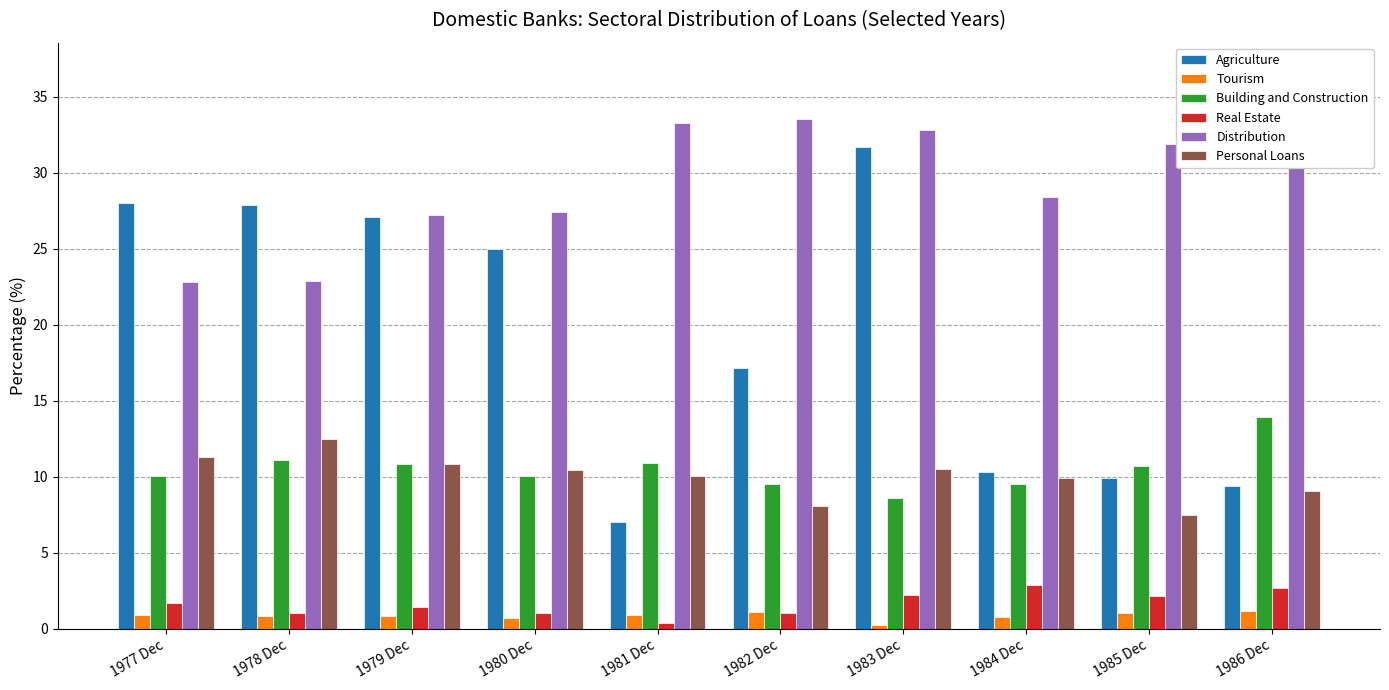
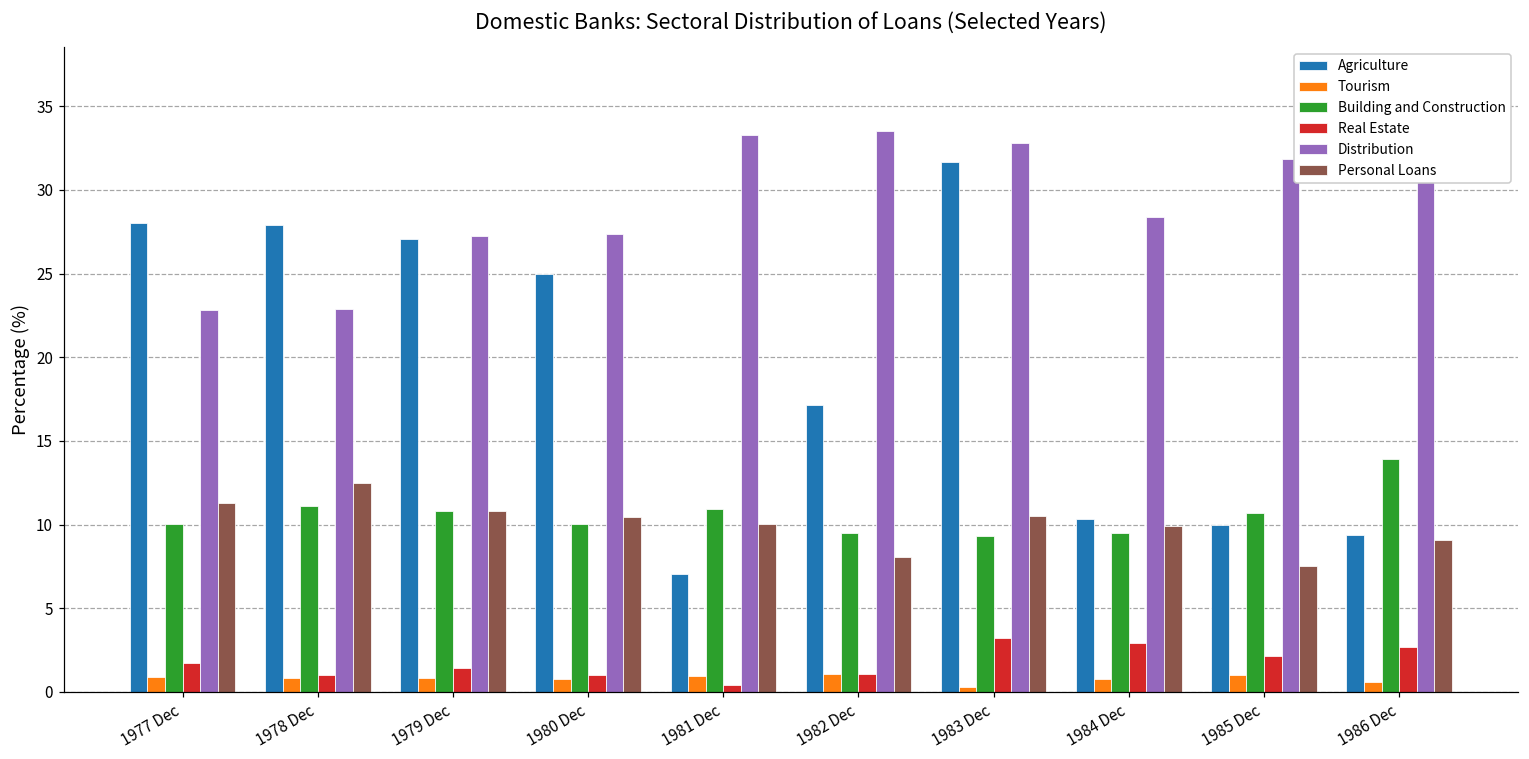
  {
    "Agriculture": {
      "1977 Dec": 28.0,
      "1978 Dec": 27.9,
      "1979 Dec": 27.1,
      "1980 Dec": 25.0,
      "1981 Dec": 7.1,
      "1982 Dec": 17.2,
      "1983 Dec": 31.7,
      "1984 Dec": 10.3,
      "1985 Dec": 10.0,
      "1986 Dec": 9.4
    },
    "Tourism": {
      "1977 Dec": 0.9,
      "1978 Dec": 0.8,
      "1979 Dec": 0.9,
      "1980 Dec": 0.7,
      "1981 Dec": 0.9,
      "1982 Dec": 1.1,
      "1983 Dec": 0.3,
      "1984 Dec": 0.8,
      "1985 Dec": 1.0,
-     "1986 Dec": 1.2
+     "1986 Dec": 0.6
    },
    "Building and Construction": {
      "1977 Dec": 10.0,
      "1978 Dec": 11.1,
      "1979 Dec": 10.8,
      "1980 Dec": 10.1,
      "1981 Dec": 10.9,
      "1982 Dec": 9.5,
-     "1983 Dec": 8.6,
+     "1983 Dec": 9.3,
      "1984 Dec": 9.5,
      "1985 Dec": 10.7,
      "1986 Dec": 13.9
    },
    "Real Estate": {
      "1977 Dec": 1.7,
      "1978 Dec": 1.0,
      "1979 Dec": 1.4,
      "1980 Dec": 1.0,
      "1981 Dec": 0.4,
      "1982 Dec": 1.0,
-     "1983 Dec": 2.2,
+     "1983 Dec": 3.2,
      "1984 Dec": 2.9,
      "1985 Dec": 2.2,
      "1986 Dec": 2.7
    },
    "Distribution": {
      "1977 Dec": 22.8,
      "1978 Dec": 22.9,
      "1979 Dec": 27.2,
      "1980 Dec": 27.4,
      "1981 Dec": 33.3,
      "1982 Dec": 33.5,
      "1983 Dec": 32.8,
      "1984 Dec": 28.4,
      "1985 Dec": 31.9
    },
    "Personal Loans": {
      "1977 Dec": 11.3,
      "1978 Dec": 12.5,
      "1979 Dec": 10.8,
      "1980 Dec": 10.4,
      "1981 Dec": 10.0,
      "1982 Dec": 8.1,
      "1983 Dec": 10.5,
      "1984 Dec": 9.9,
      "1985 Dec": 7.5,
      "1986 Dec": 9.1
    }
  }
